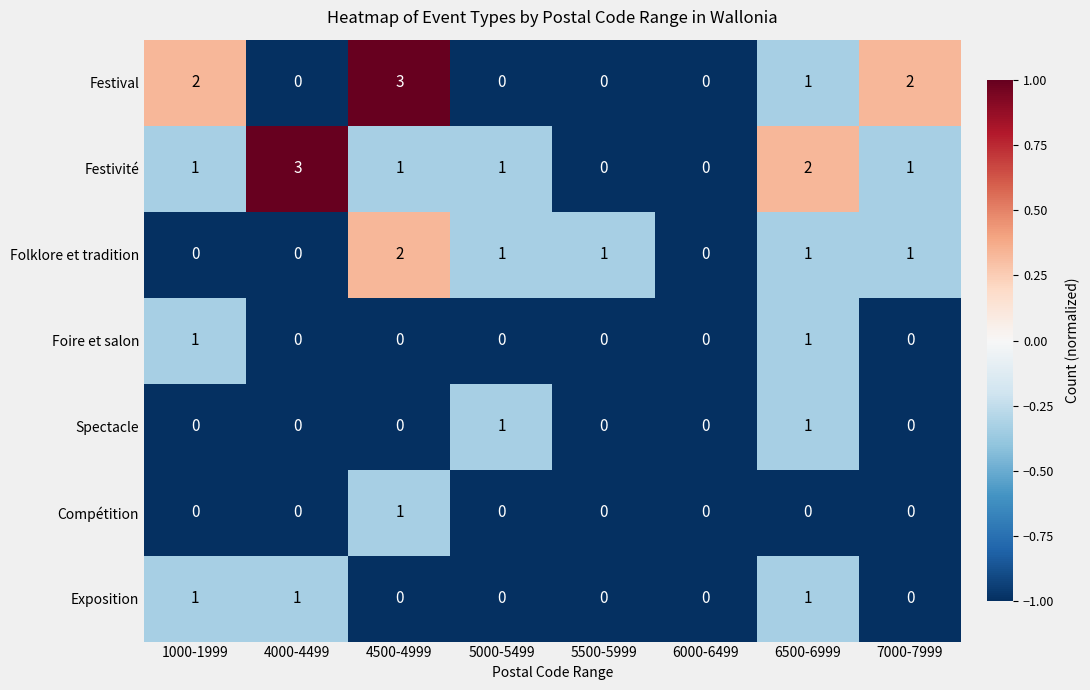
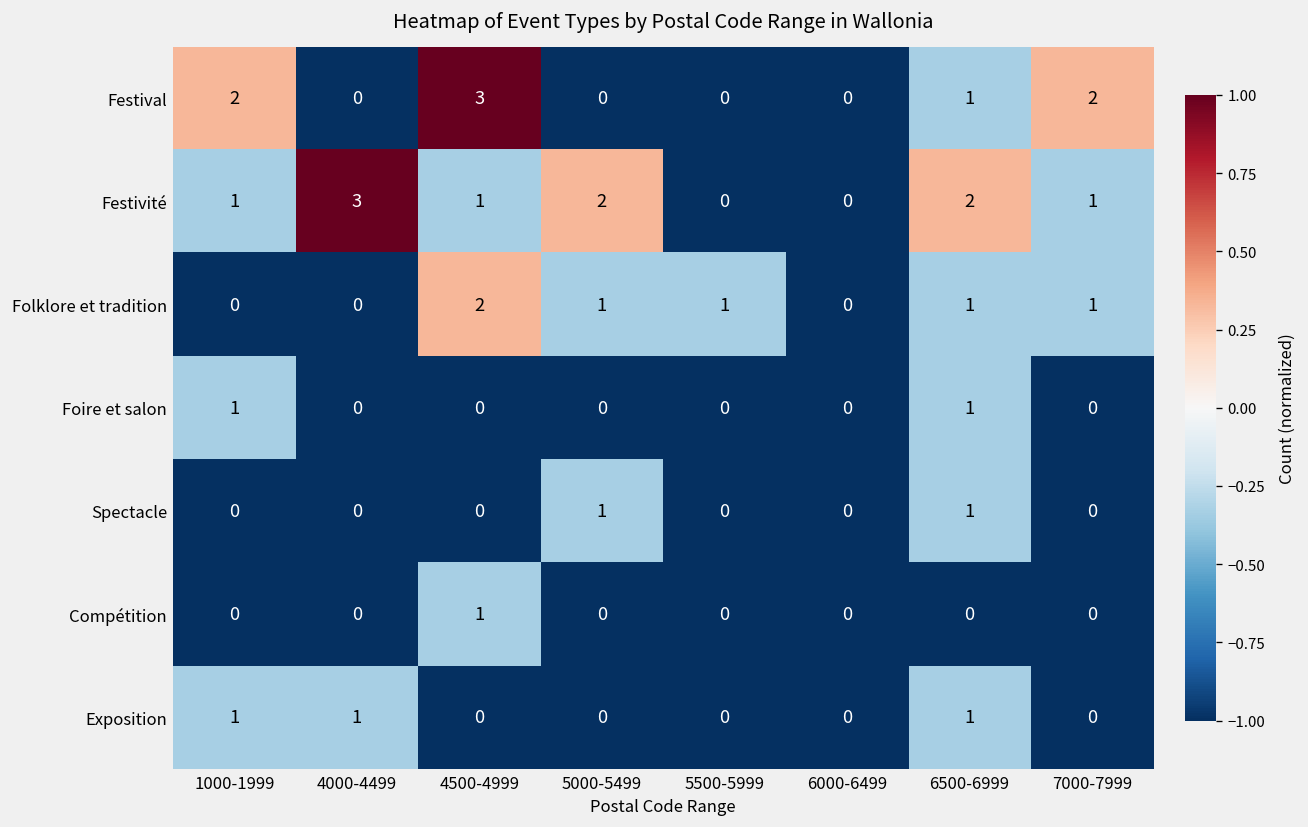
  {
    "Festival": {
      "1000-1999": 2,
      "4000-4499": 0,
      "4500-4999": 3,
      "5000-5499": 0,
      "5500-5999": 0,
      "6000-6499": 0,
      "6500-6999": 1,
      "7000-7999": 2
    },
    "Festivité": {
      "1000-1999": 1,
      "4000-4499": 3,
      "4500-4999": 1,
-     "5000-5499": 1,
+     "5000-5499": 2,
      "5500-5999": 0,
      "6000-6499": 0,
      "6500-6999": 2,
      "7000-7999": 1
    },
    "Folklore et tradition": {
      "1000-1999": 0,
      "4000-4499": 0,
      "4500-4999": 2,
      "5000-5499": 1,
      "5500-5999": 1,
      "6000-6499": 0,
      "6500-6999": 1,
      "7000-7999": 1
    },
    "Foire et salon": {
      "1000-1999": 1,
      "4000-4499": 0,
      "4500-4999": 0,
      "5000-5499": 0,
      "5500-5999": 0,
      "6000-6499": 0,
      "6500-6999": 1,
      "7000-7999": 0
    },
    "Spectacle": {
      "1000-1999": 0,
      "4000-4499": 0,
      "4500-4999": 0,
      "5000-5499": 1,
      "5500-5999": 0,
      "6000-6499": 0,
      "6500-6999": 1,
      "7000-7999": 0
    },
    "Compétition": {
      "1000-1999": 0,
      "4000-4499": 0,
      "4500-4999": 1,
      "5000-5499": 0,
      "5500-5999": 0,
      "6000-6499": 0,
      "6500-6999": 0,
      "7000-7999": 0
    },
    "Exposition": {
      "1000-1999": 1,
      "4000-4499": 1,
      "4500-4999": 0,
      "5000-5499": 0,
      "5500-5999": 0,
      "6000-6499": 0,
      "6500-6999": 1,
      "7000-7999": 0
    }
  }
